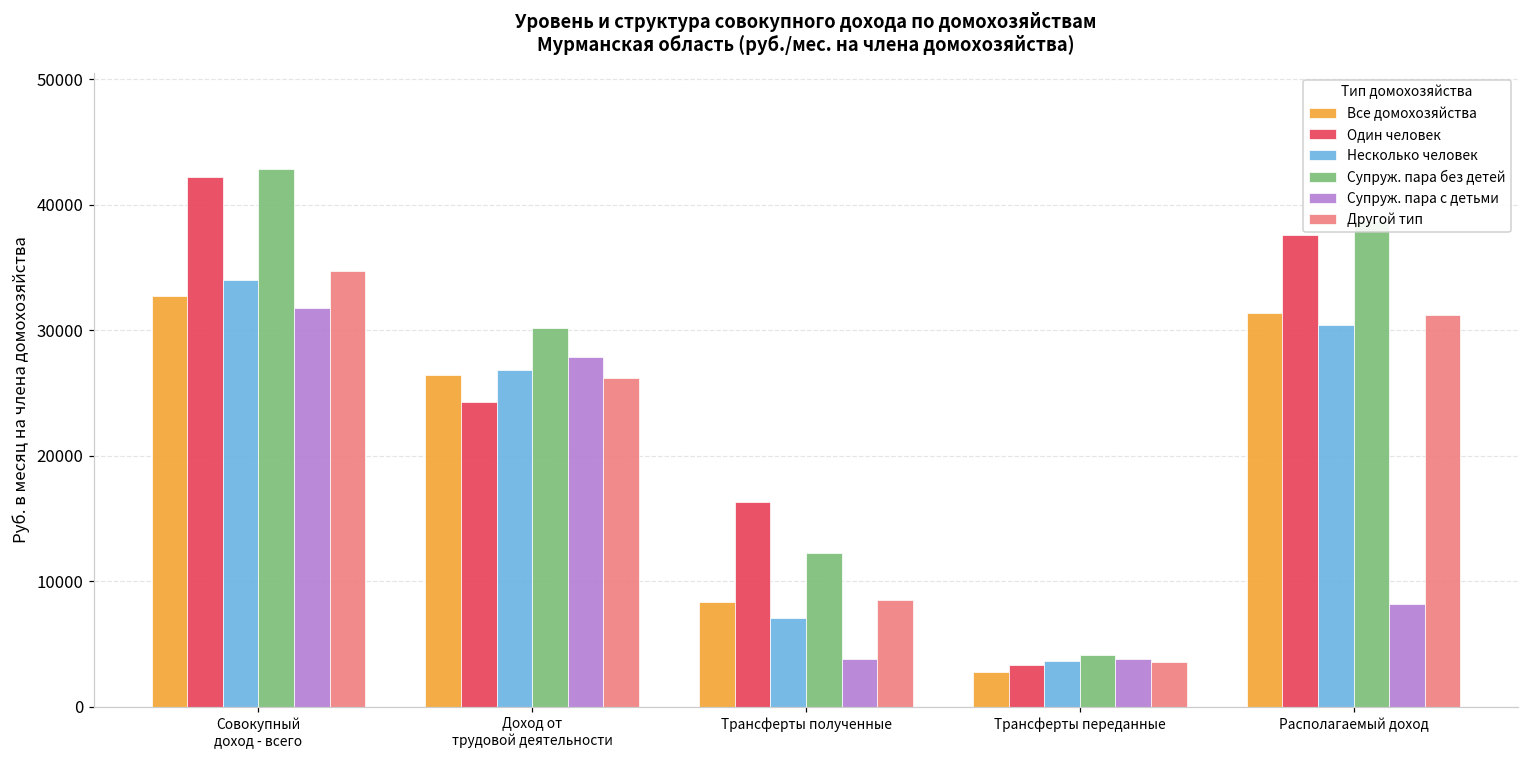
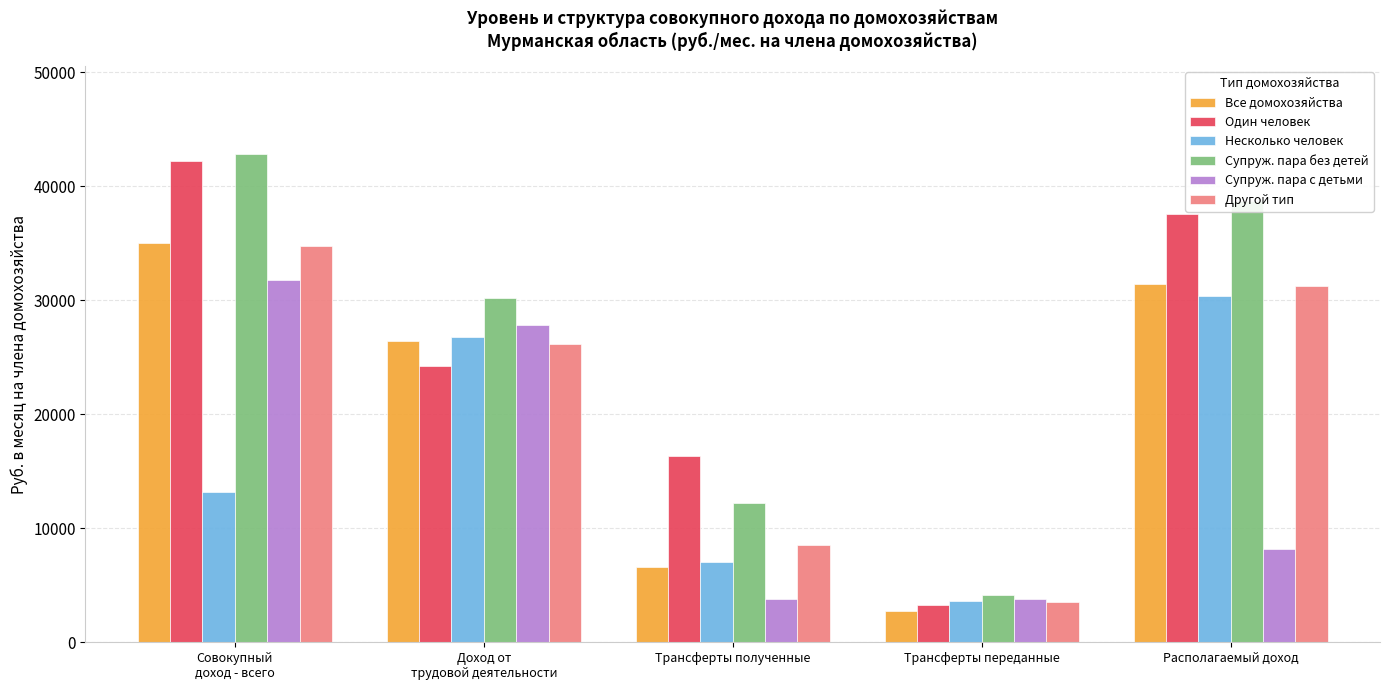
  {
    "Все домохозяйства": {
-     "Совокупный доход - всего": 32800,
+     "Совокупный доход - всего": 35000,
      "Доход от трудовой деятельности": 26500,
-     "Трансферты полученные": 8300,
+     "Трансферты полученные": 6600,
      "Трансферты переданные": 2700,
      "Располагаемый доход": 31400
    },
    "Один человек": {
      "Совокупный доход - всего": 42300,
      "Доход от трудовой деятельности": 24200,
      "Трансферты полученные": 16300,
      "Трансферты переданные": 3300,
      "Располагаемый доход": 37600
    },
    "Несколько человек": {
-     "Совокупный доход - всего": 34000,
+     "Совокупный доход - всего": 13200,
      "Доход от трудовой деятельности": 26800,
      "Трансферты полученные": 7000,
      "Трансферты переданные": 3600,
      "Располагаемый доход": 30400
    },
    "Супруж. пара без детей": {
      "Совокупный доход - всего": 42800,
      "Доход от трудовой деятельности": 30200,
      "Трансферты полученные": 12200,
      "Трансферты переданные": 4100
    },
    "Супруж. пара с детьми": {
      "Совокупный доход - всего": 31800,
      "Доход от трудовой деятельности": 27900,
      "Трансферты полученные": 3800,
      "Трансферты переданные": 3800,
      "Располагаемый доход": 8200
    },
    "Другой тип": {
      "Совокупный доход - всего": 34700,
      "Доход от трудовой деятельности": 26200,
      "Трансферты полученные": 8500,
      "Трансферты переданные": 3500,
      "Располагаемый доход": 31200
    }
  }
